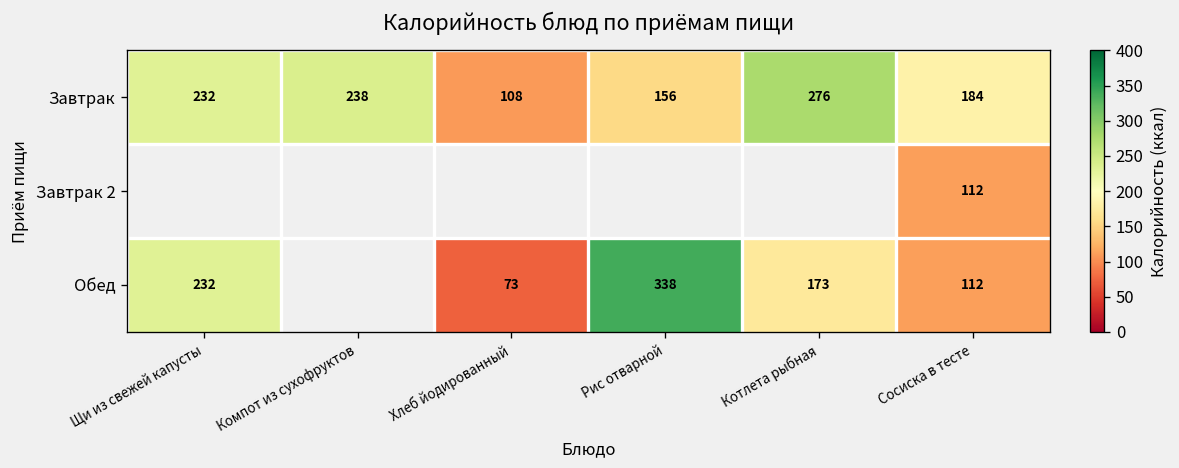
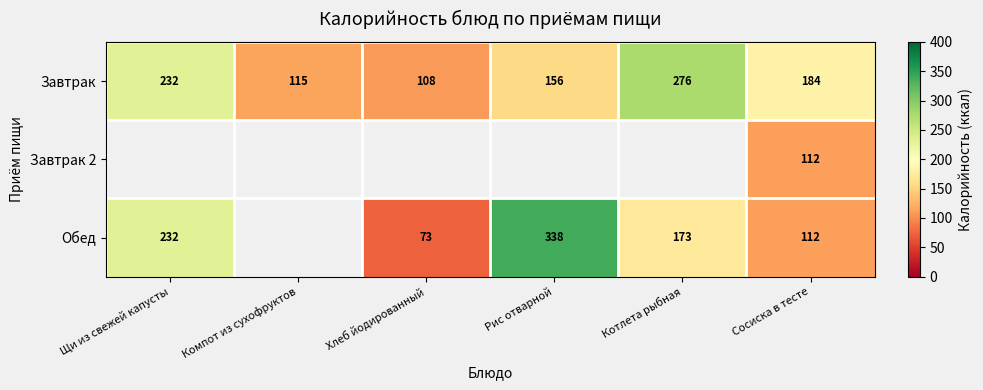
  {
    "Завтрак": {
      "Щи из свежей капусты": 232,
-     "Компот из сухофруктов": 238,
+     "Компот из сухофруктов": 115,
      "Хлеб йодированный": 108,
      "Рис отварной": 156,
      "Котлета рыбная": 276,
      "Сосиска в тесте": 184
    },
    "Завтрак 2": {
      "Сосиска в тесте": 112
    },
    "Обед": {
      "Щи из свежей капусты": 232,
      "Хлеб йодированный": 73,
      "Рис отварной": 338,
      "Котлета рыбная": 173,
      "Сосиска в тесте": 112
    }
  }
